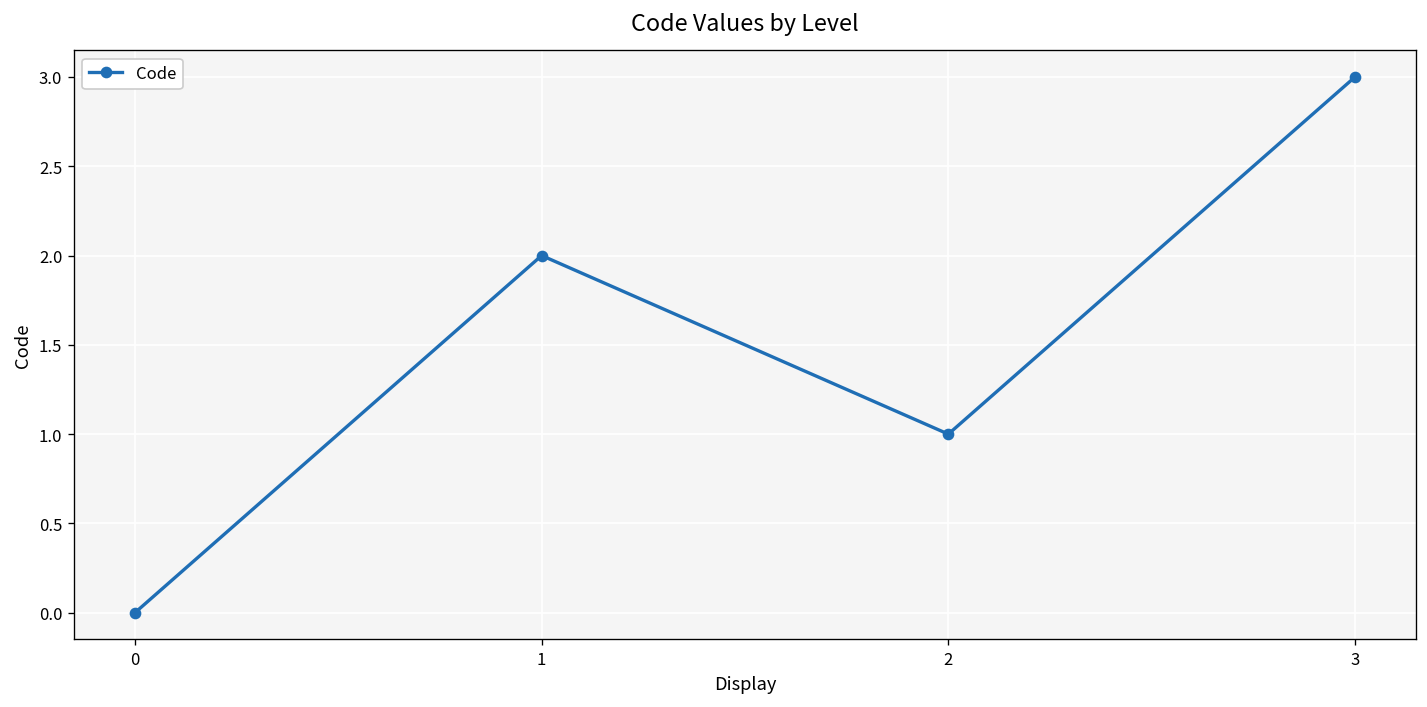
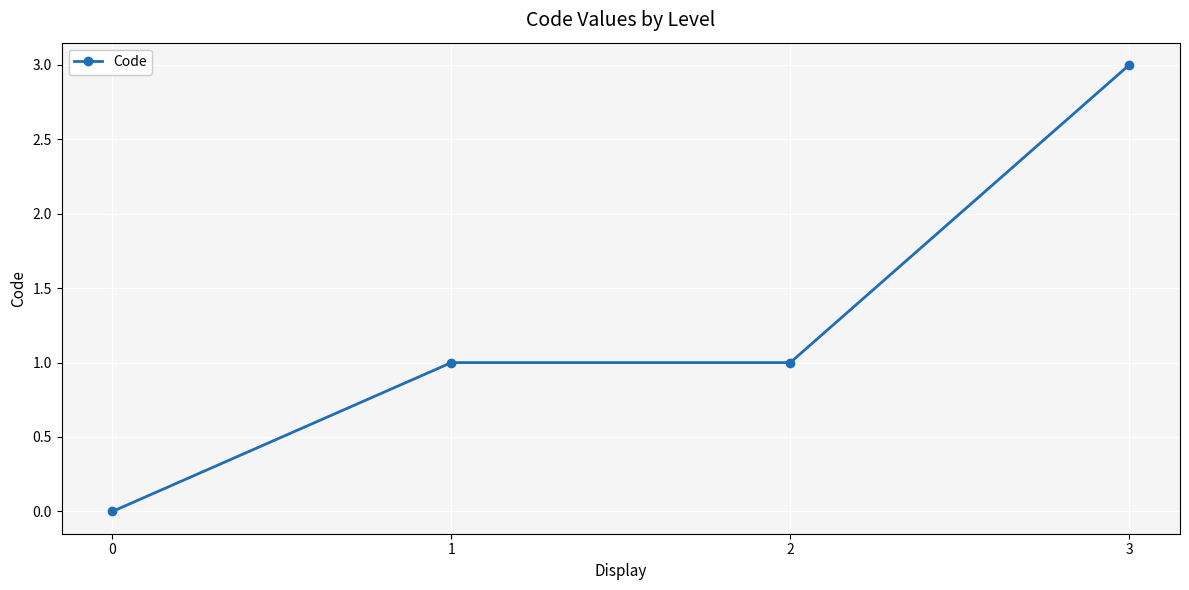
  {
    "0": 0,
-   "1": 2,
+   "1": 1,
    "2": 1,
    "3": 3
  }
